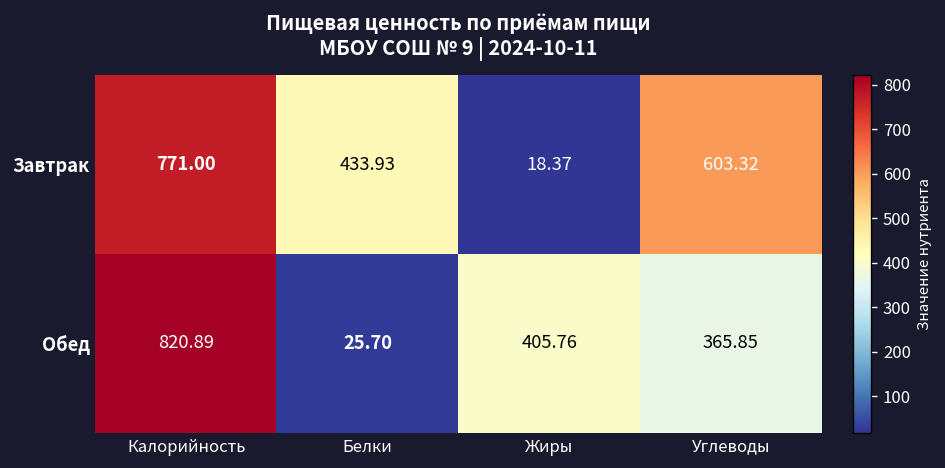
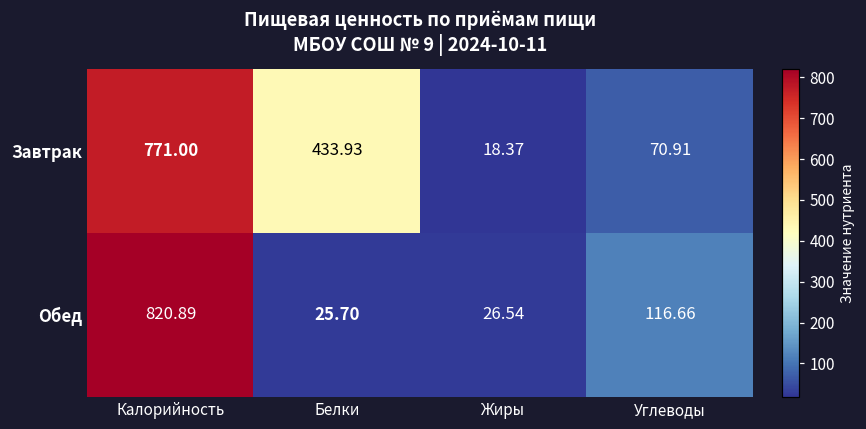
  {
    "Завтрак": {
      "Калорийность": 771.00,
      "Белки": 433.93,
      "Жиры": 18.37,
-     "Углеводы": 603.32
+     "Углеводы": 70.91
    },
    "Обед": {
      "Калорийность": 820.89,
      "Белки": 25.70,
-     "Жиры": 405.76,
-     "Углеводы": 365.85
+     "Жиры": 26.54,
+     "Углеводы": 116.66
    }
  }
